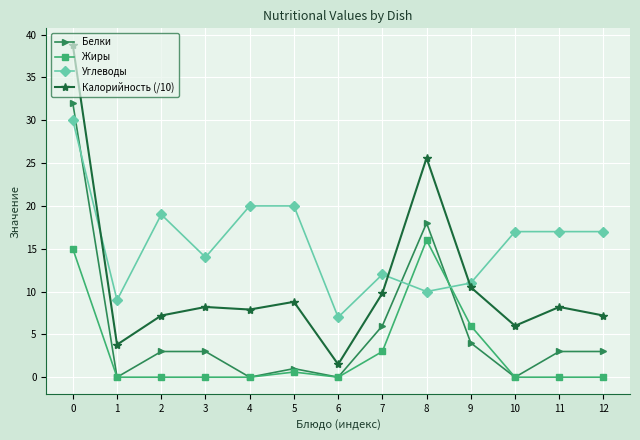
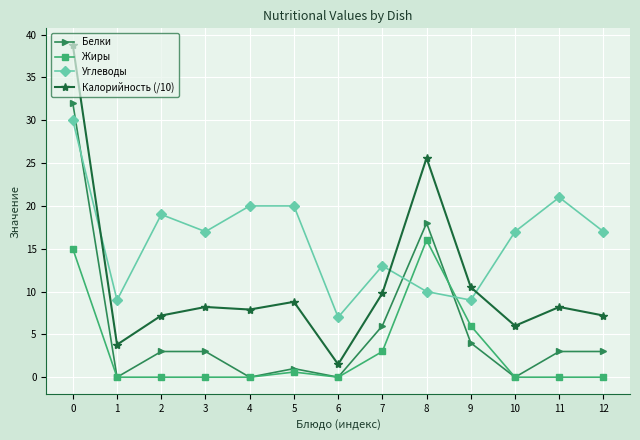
  {
    "Углеводы": {
      "0": 30,
      "1": 9,
      "2": 19,
-     "3": 14,
+     "3": 17,
      "4": 20,
      "5": 20,
      "6": 7,
-     "7": 12,
+     "7": 13,
      "8": 10,
-     "9": 11,
+     "9": 9,
      "10": 17,
-     "11": 17,
+     "11": 21,
      "12": 17
    }
  }
